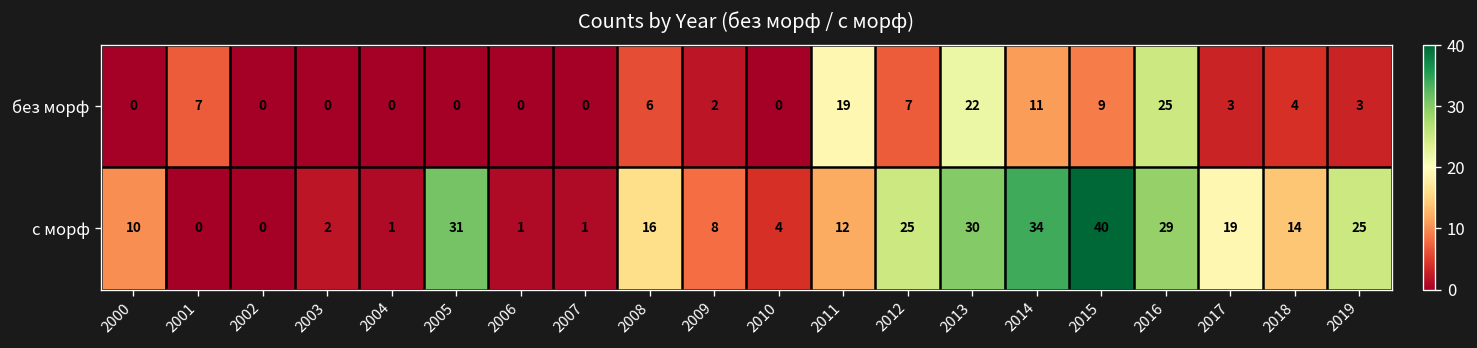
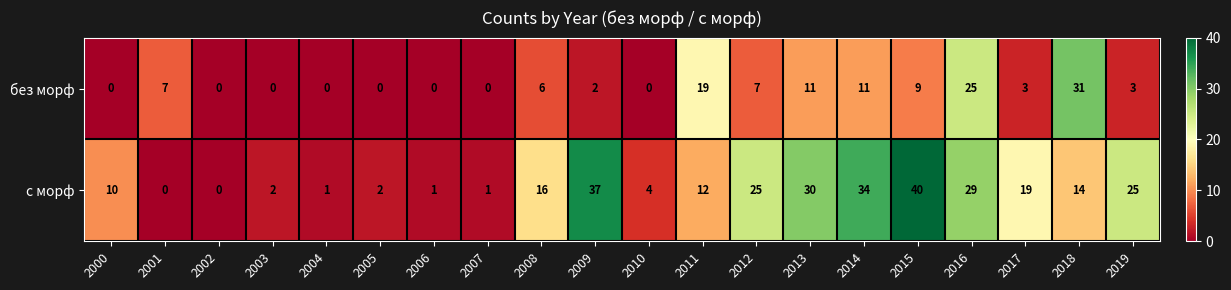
  {
    "без морф": {
      "2000": 0,
      "2001": 7,
      "2002": 0,
      "2003": 0,
      "2004": 0,
      "2005": 0,
      "2006": 0,
      "2007": 0,
      "2008": 6,
      "2009": 2,
      "2010": 0,
      "2011": 19,
      "2012": 7,
-     "2013": 22,
+     "2013": 11,
      "2014": 11,
      "2015": 9,
      "2016": 25,
      "2017": 3,
-     "2018": 4,
+     "2018": 31,
      "2019": 3
    },
    "с морф": {
      "2000": 10,
      "2001": 0,
      "2002": 0,
      "2003": 2,
      "2004": 1,
-     "2005": 31,
+     "2005": 2,
      "2006": 1,
      "2007": 1,
      "2008": 16,
-     "2009": 8,
+     "2009": 37,
      "2010": 4,
      "2011": 12,
      "2012": 25,
      "2013": 30,
      "2014": 34,
      "2015": 40,
      "2016": 29,
      "2017": 19,
      "2018": 14,
      "2019": 25
    }
  }
